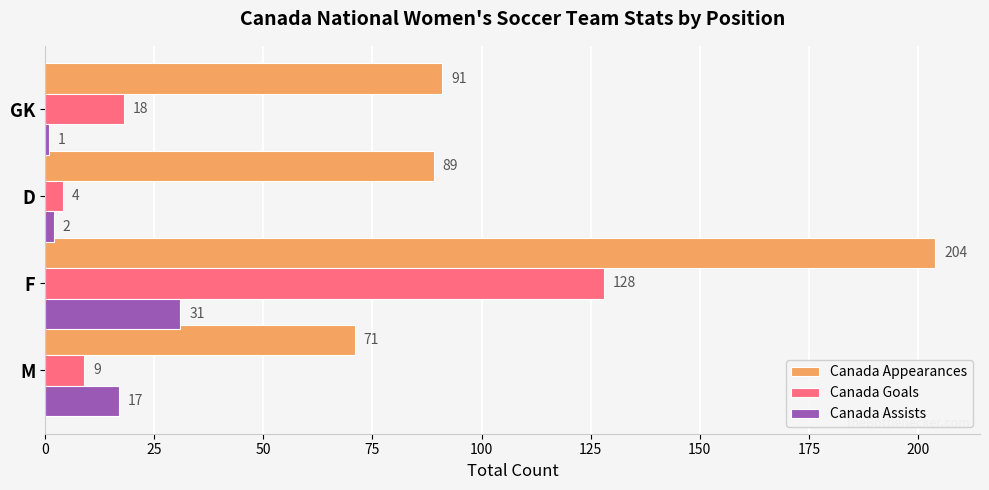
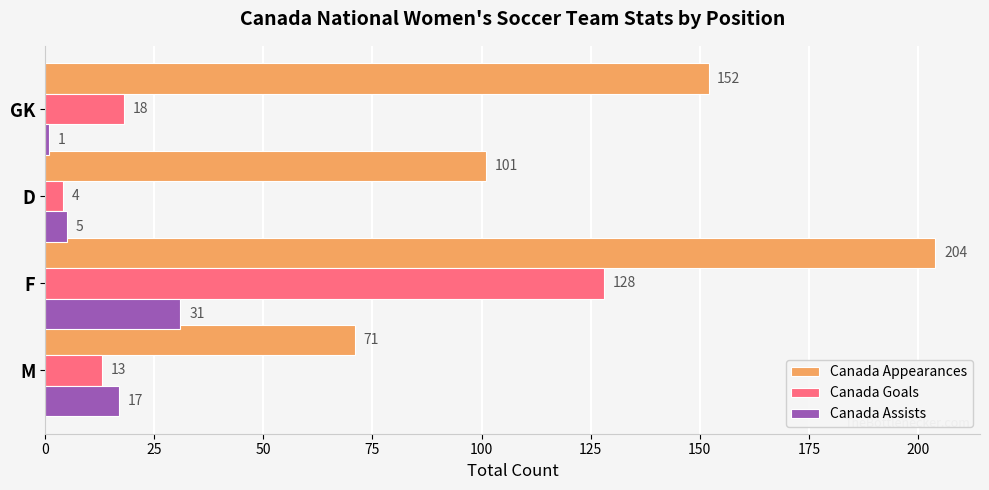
  {
    "Canada Appearances": {
-     "GK": 91,
-     "D": 89,
+     "GK": 152,
+     "D": 101,
      "F": 204,
      "M": 71
    },
    "Canada Goals": {
      "GK": 18,
      "D": 4,
      "F": 128,
-     "M": 9
+     "M": 13
    },
    "Canada Assists": {
      "GK": 1,
-     "D": 2,
+     "D": 5,
      "F": 31,
      "M": 17
    }
  }
